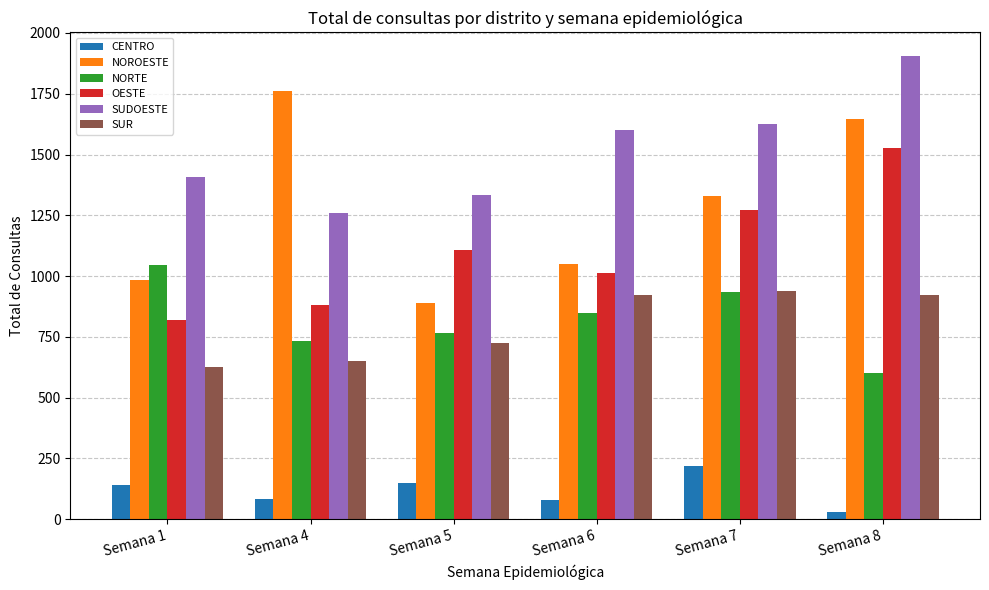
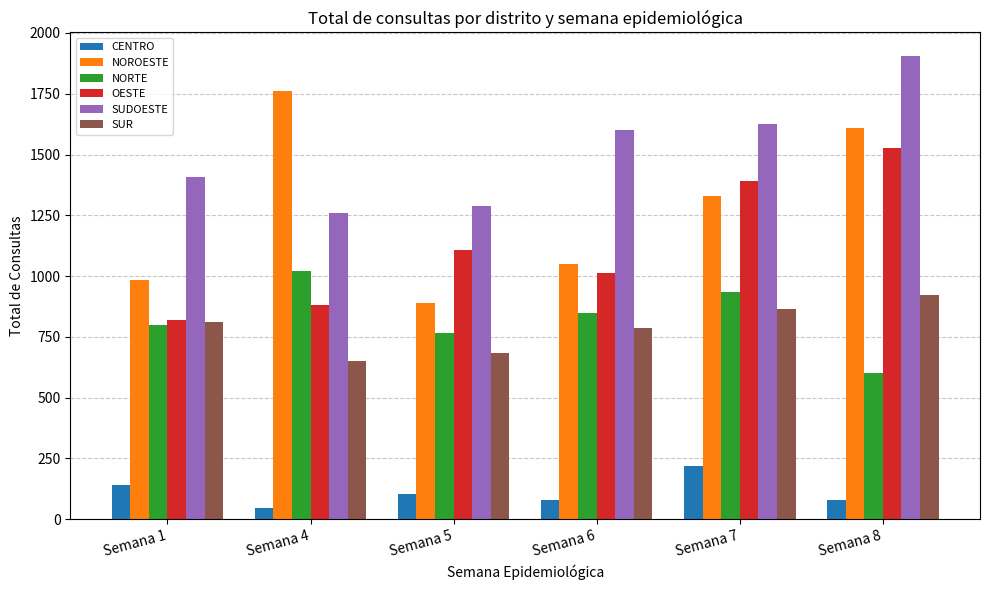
  {
    "CENTRO": {
      "Semana 1": 140,
-     "Semana 4": 80,
-     "Semana 5": 150,
+     "Semana 4": 50,
+     "Semana 5": 100,
      "Semana 6": 80,
      "Semana 7": 220,
-     "Semana 8": 30
+     "Semana 8": 80
    },
    "NOROESTE": {
      "Semana 1": 990,
      "Semana 4": 1760,
      "Semana 5": 890,
      "Semana 6": 1050,
      "Semana 7": 1330,
-     "Semana 8": 1650
+     "Semana 8": 1610
    },
    "NORTE": {
-     "Semana 1": 1050,
-     "Semana 4": 730,
+     "Semana 1": 800,
+     "Semana 4": 1020,
      "Semana 5": 770,
      "Semana 6": 850,
      "Semana 7": 940,
      "Semana 8": 600
    },
    "OESTE": {
      "Semana 1": 820,
      "Semana 4": 880,
      "Semana 5": 1110,
      "Semana 6": 1010,
-     "Semana 7": 1270,
+     "Semana 7": 1390,
      "Semana 8": 1530
    },
    "SUDOESTE": {
      "Semana 1": 1410,
      "Semana 4": 1260,
-     "Semana 5": 1330,
+     "Semana 5": 1290,
      "Semana 6": 1600,
      "Semana 7": 1630,
      "Semana 8": 1910
    },
    "SUR": {
-     "Semana 1": 630,
+     "Semana 1": 810,
      "Semana 4": 650,
-     "Semana 5": 730,
-     "Semana 6": 920,
-     "Semana 7": 940,
+     "Semana 5": 690,
+     "Semana 6": 790,
+     "Semana 7": 860,
      "Semana 8": 920
    }
  }
